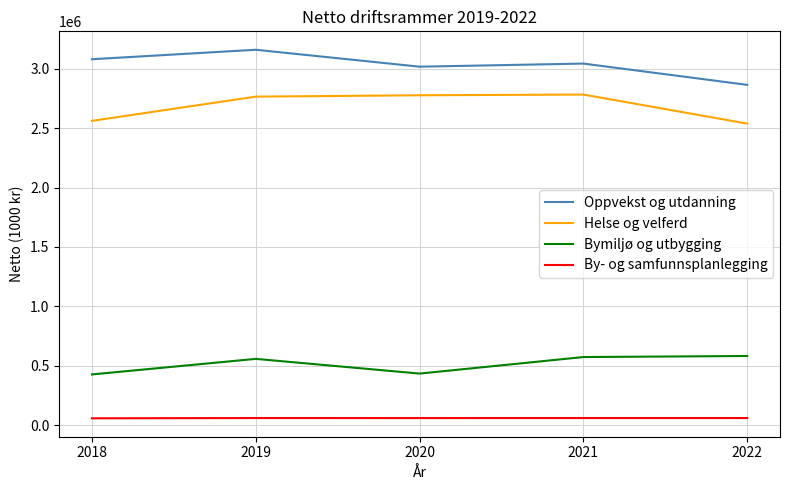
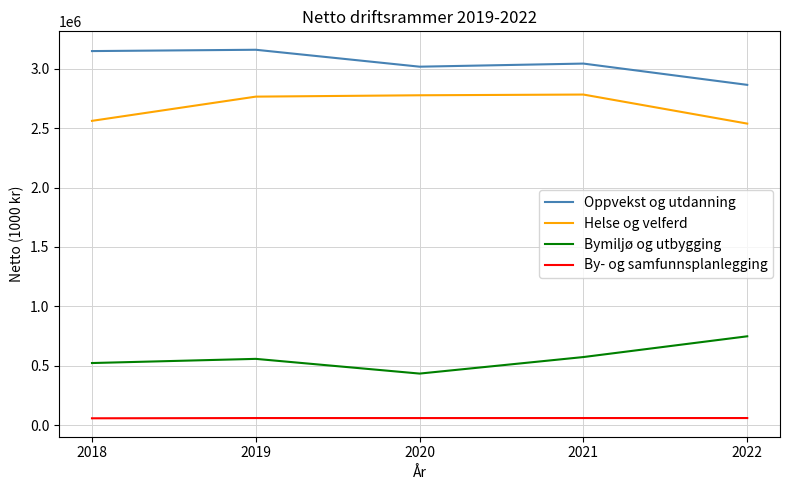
  {
    "Oppvekst og utdanning": {
-     "2018": 3080000,
+     "2018": 3150000,
      "2019": 3160000,
      "2020": 3020000,
      "2021": 3040000,
      "2022": 2860000
    },
    "Helse og velferd": {
      "2018": 2560000,
      "2019": 2760000,
      "2020": 2780000,
      "2021": 2780000,
      "2022": 2540000
    },
    "Bymiljø og utbygging": {
-     "2018": 430000,
+     "2018": 520000,
      "2019": 560000,
      "2020": 430000,
      "2021": 570000,
-     "2022": 580000
+     "2022": 750000
    },
    "By- og samfunnsplanlegging": {
      "2018": 60000,
      "2019": 60000,
      "2020": 60000,
      "2021": 60000,
      "2022": 60000
    }
  }
